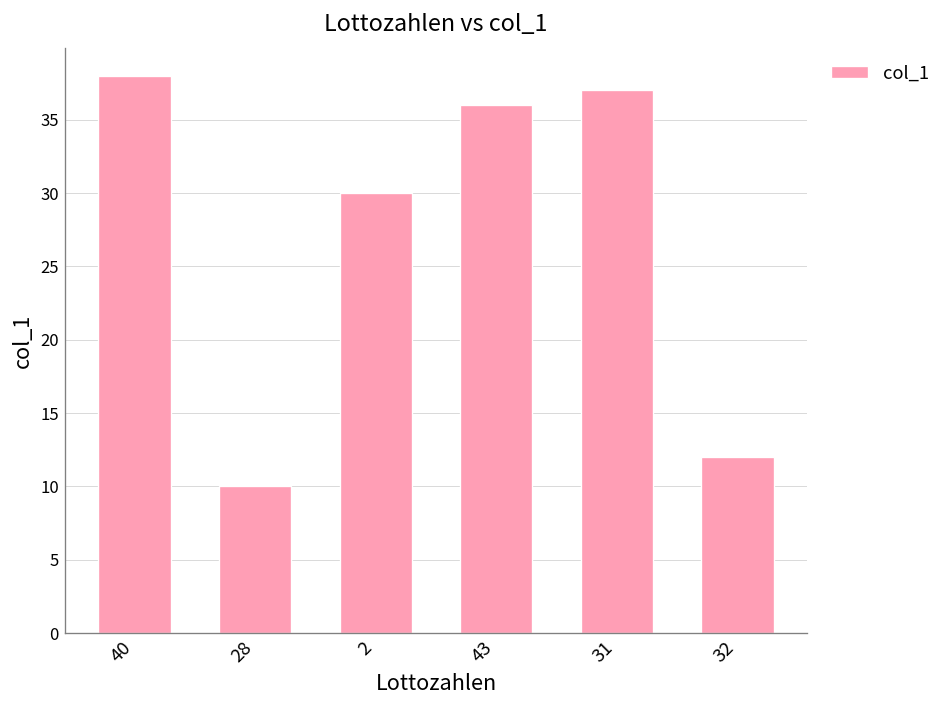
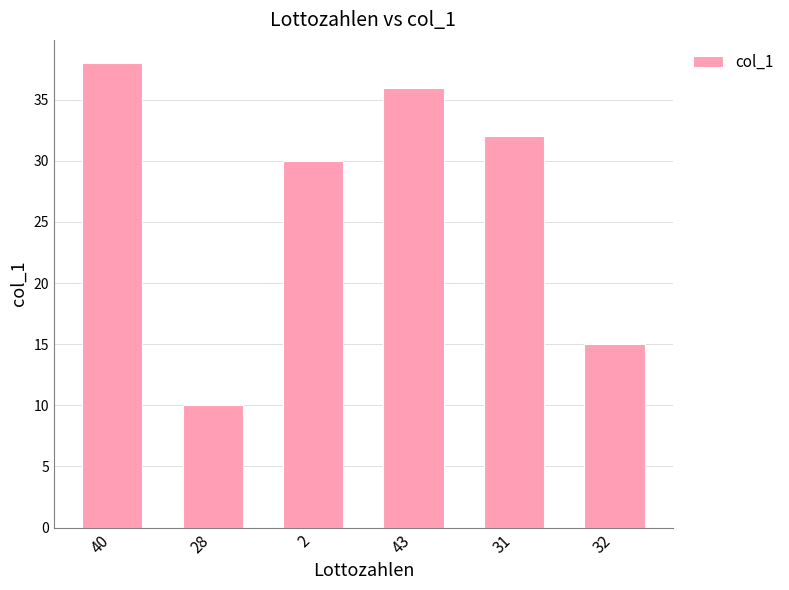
  {
    "40": 38,
    "28": 10,
    "2": 30,
    "43": 36,
-   "31": 37,
-   "32": 12
+   "31": 32,
+   "32": 15
  }
